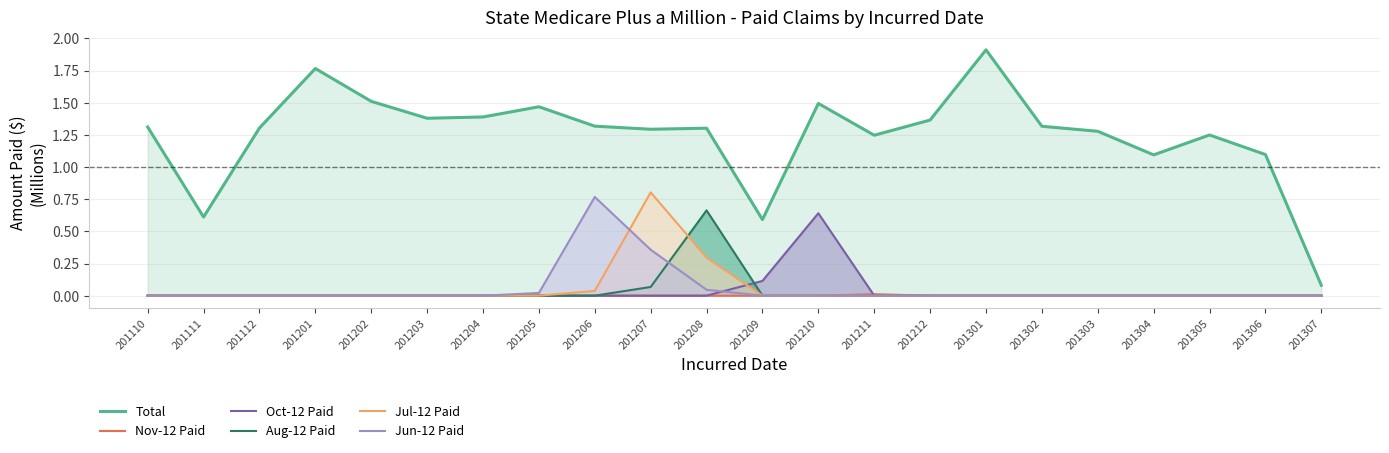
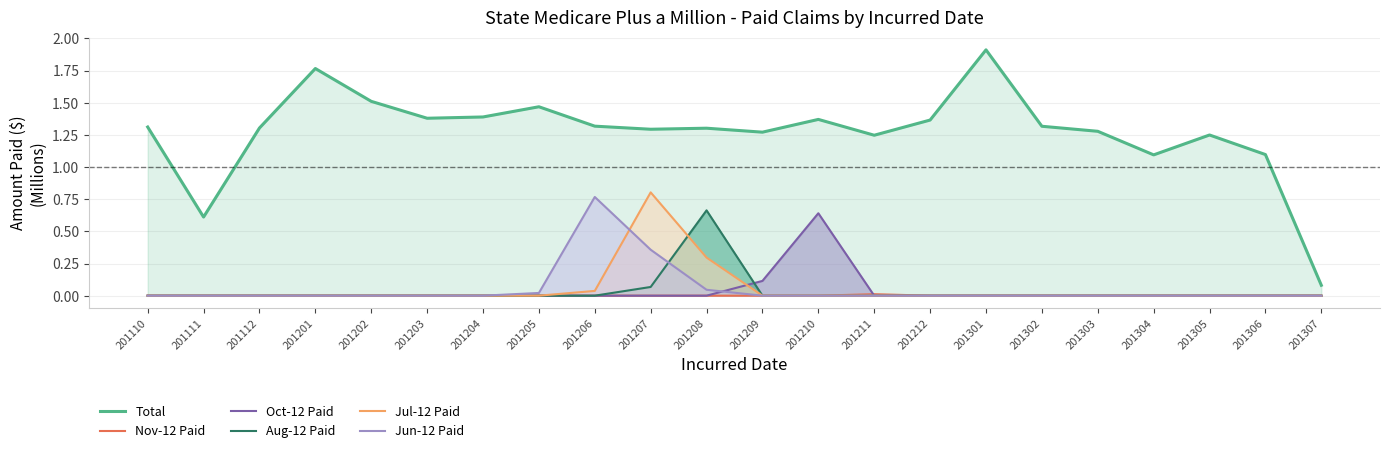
  {
    "Total": {
      "201110": 1.31,
      "201111": 0.61,
      "201112": 1.30,
      "201201": 1.77,
      "201202": 1.51,
      "201203": 1.38,
      "201204": 1.39,
      "201205": 1.47,
      "201206": 1.32,
      "201207": 1.29,
      "201208": 1.30,
-     "201209": 0.59,
-     "201210": 1.49,
+     "201209": 1.27,
+     "201210": 1.37,
      "201211": 1.25,
      "201212": 1.37,
      "201301": 1.91,
      "201302": 1.32,
      "201303": 1.28,
      "201304": 1.09,
      "201305": 1.25,
      "201306": 1.10,
      "201307": 0.08
    },
    "Oct-12 Paid": {
      "201209": 0.11,
      "201210": 0.64
    },
    "Aug-12 Paid": {
      "201207": 0.07,
      "201208": 0.66
    },
    "Jun-12 Paid": {
      "201205": 0.02,
      "201206": 0.77,
      "201207": 0.36,
      "201208": 0.05
    }
  }
